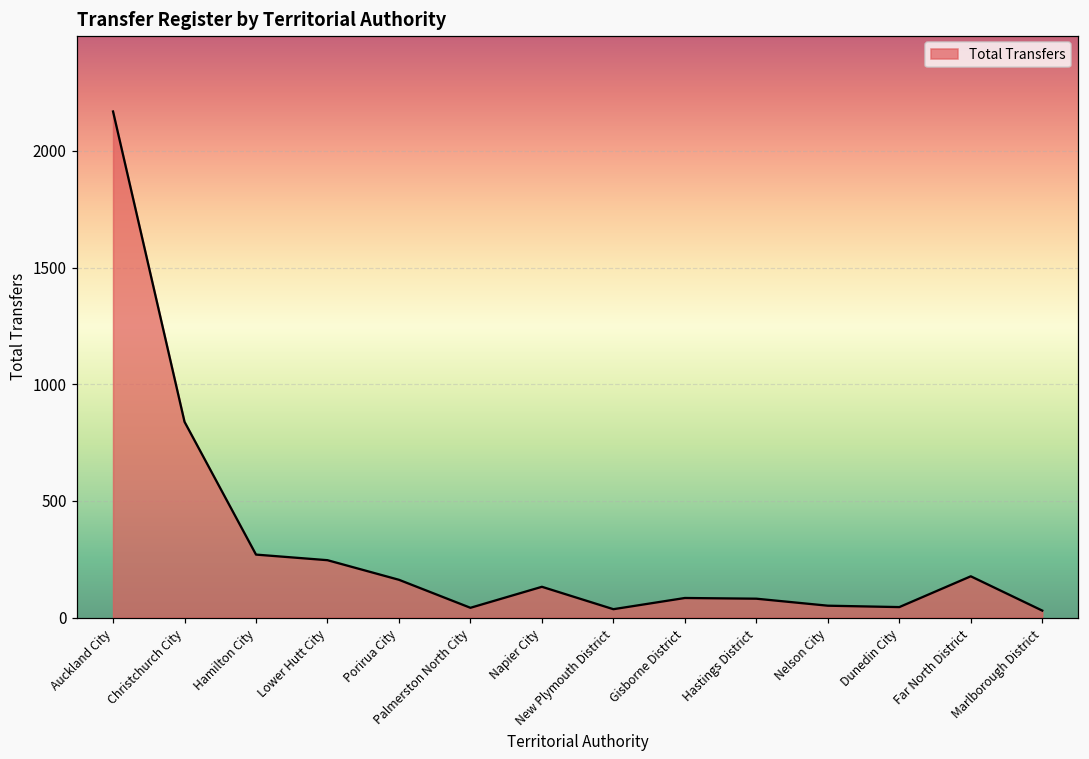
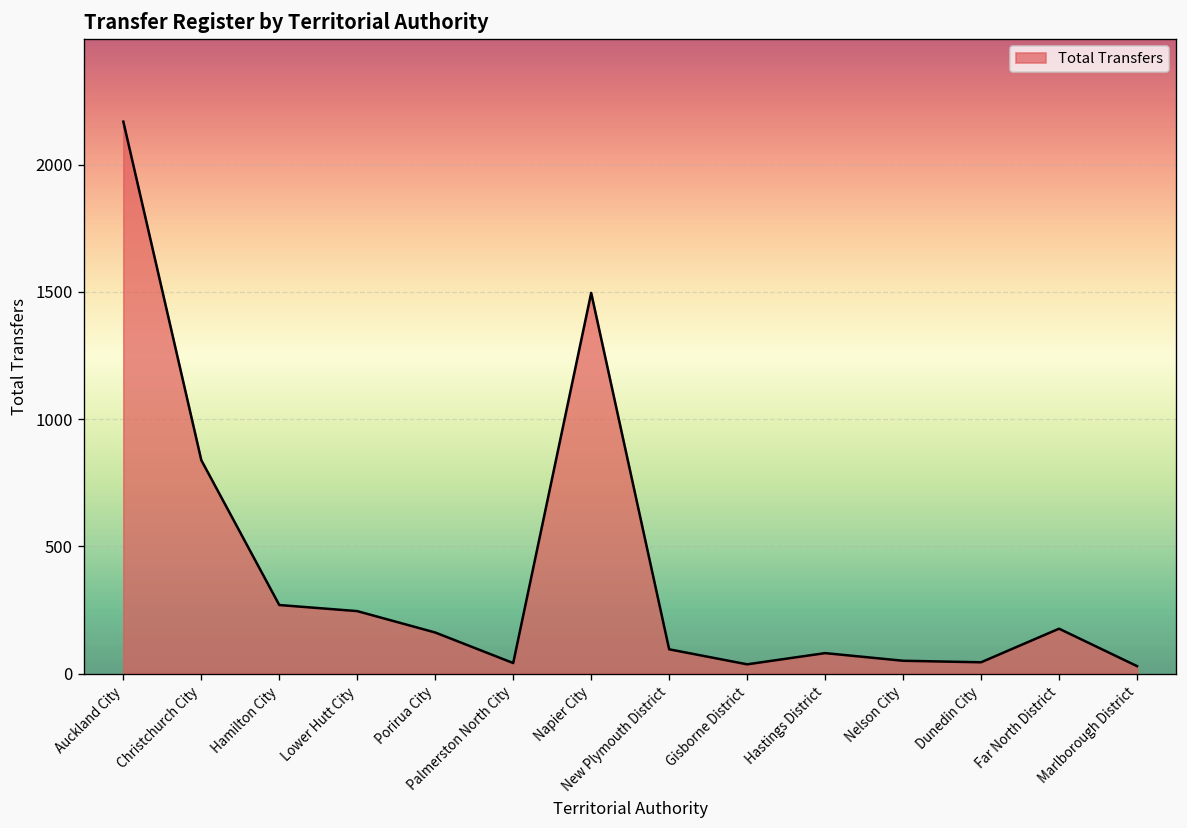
  {
    "Auckland City": 2170,
    "Christchurch City": 840,
    "Hamilton City": 270,
    "Lower Hutt City": 250,
    "Porirua City": 160,
    "Palmerston North City": 40,
-   "Napier City": 130,
-   "New Plymouth District": 40,
-   "Gisborne District": 80,
+   "Napier City": 1500,
+   "New Plymouth District": 100,
+   "Gisborne District": 40,
    "Hastings District": 80,
    "Nelson City": 50,
    "Dunedin City": 50,
    "Far North District": 180,
    "Marlborough District": 30
  }
